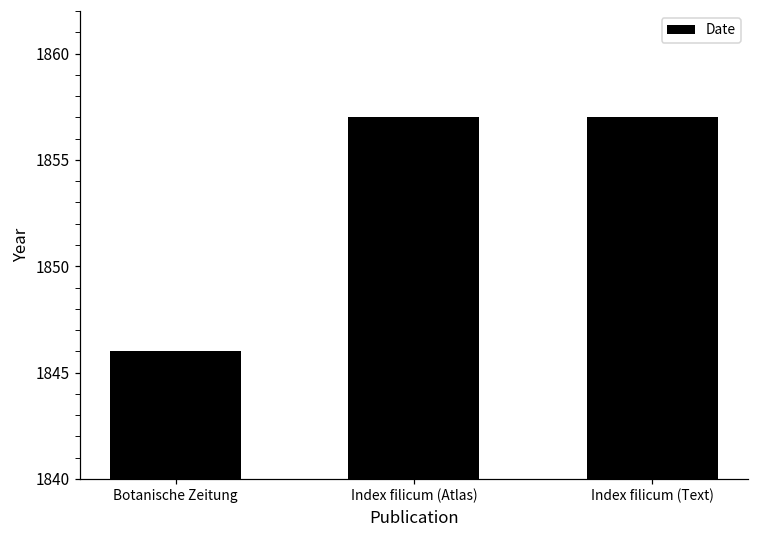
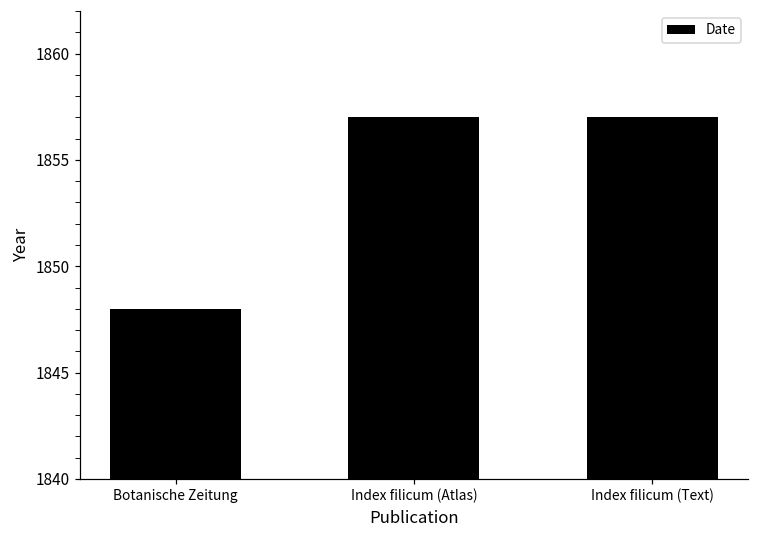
  {
-   "Botanische Zeitung": 1846,
+   "Botanische Zeitung": 1848,
    "Index filicum (Atlas)": 1857,
    "Index filicum (Text)": 1857
  }
